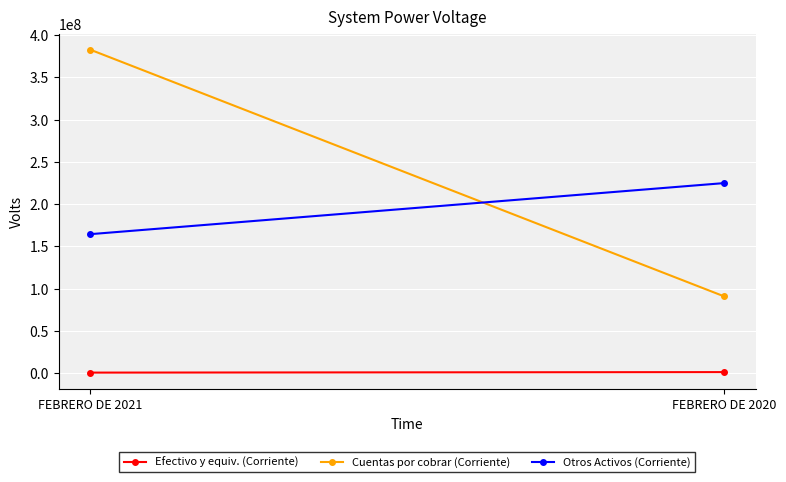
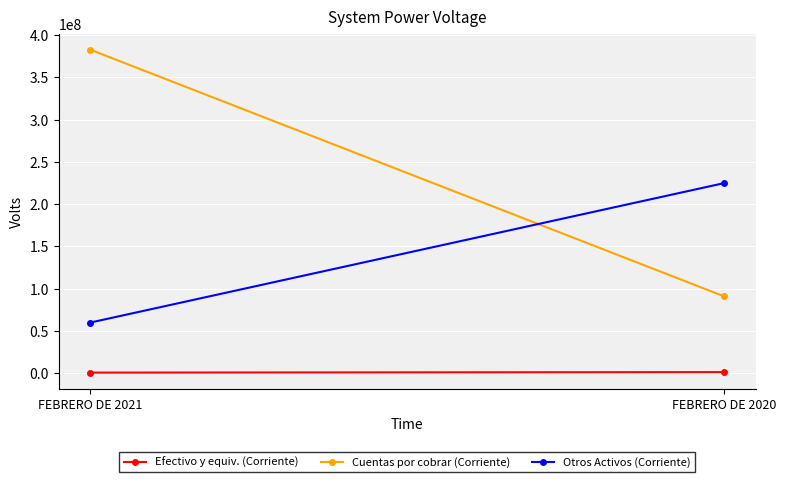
  {
    "Efectivo y equiv. (Corriente)": {
      "FEBRERO DE 2021": 0,
      "FEBRERO DE 2020": 0
    },
    "Cuentas por cobrar (Corriente)": {
      "FEBRERO DE 2021": 380000000,
      "FEBRERO DE 2020": 90000000
    },
    "Otros Activos (Corriente)": {
-     "FEBRERO DE 2021": 160000000,
+     "FEBRERO DE 2021": 60000000,
      "FEBRERO DE 2020": 220000000
    }
  }
